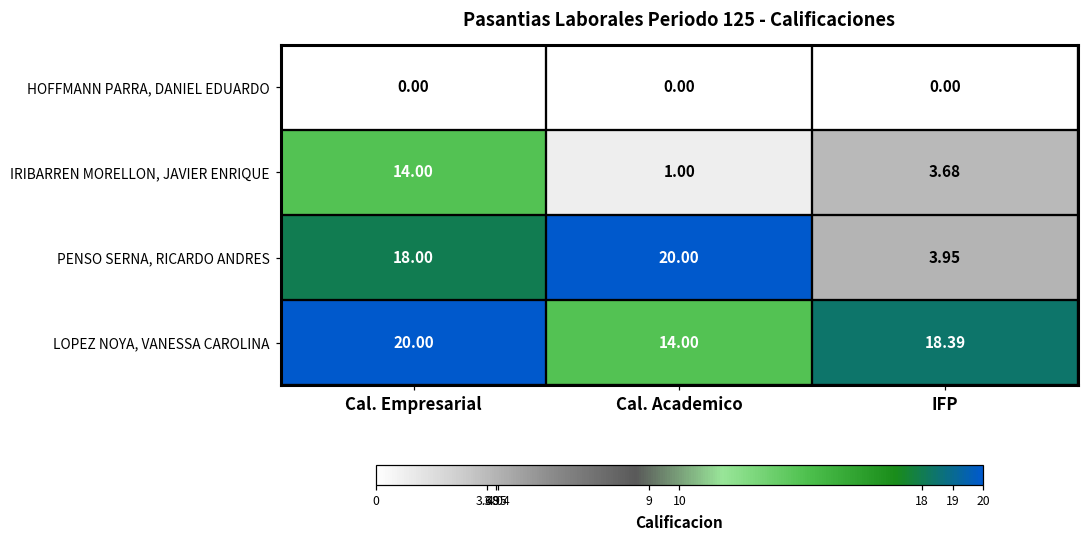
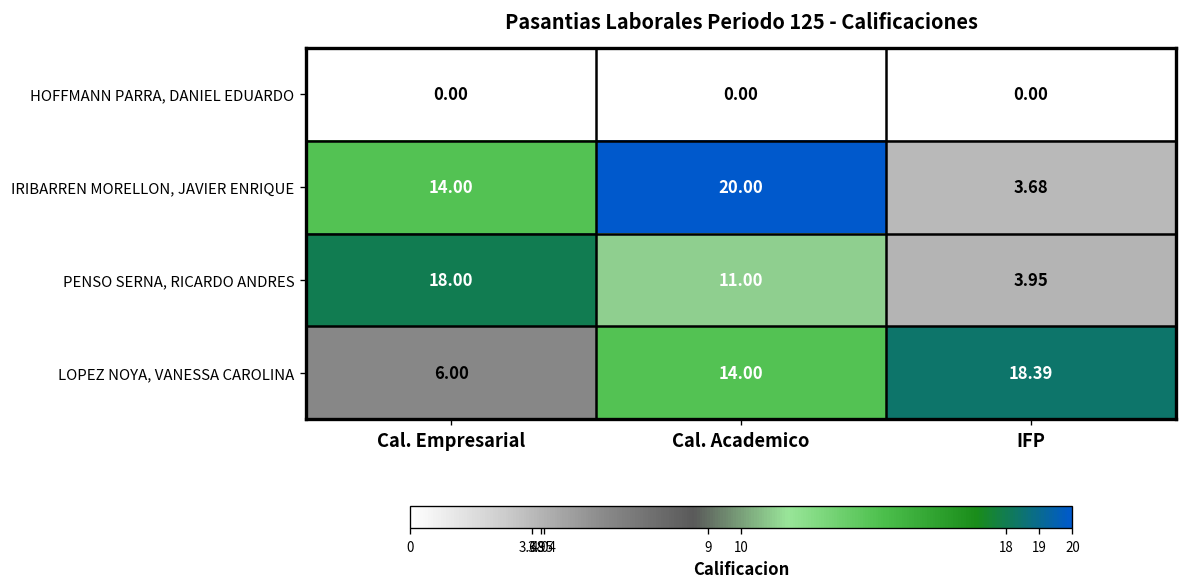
  {
    "HOFFMANN PARRA, DANIEL EDUARDO": {
      "Cal. Empresarial": 0.00,
      "Cal. Academico": 0.00,
      "IFP": 0.00
    },
    "IRIBARREN MORELLON, JAVIER ENRIQUE": {
      "Cal. Empresarial": 14.00,
-     "Cal. Academico": 1.00,
+     "Cal. Academico": 20.00,
      "IFP": 3.68
    },
    "PENSO SERNA, RICARDO ANDRES": {
      "Cal. Empresarial": 18.00,
-     "Cal. Academico": 20.00,
+     "Cal. Academico": 11.00,
      "IFP": 3.95
    },
    "LOPEZ NOYA, VANESSA CAROLINA": {
-     "Cal. Empresarial": 20.00,
+     "Cal. Empresarial": 6.00,
      "Cal. Academico": 14.00,
      "IFP": 18.39
    }
  }
